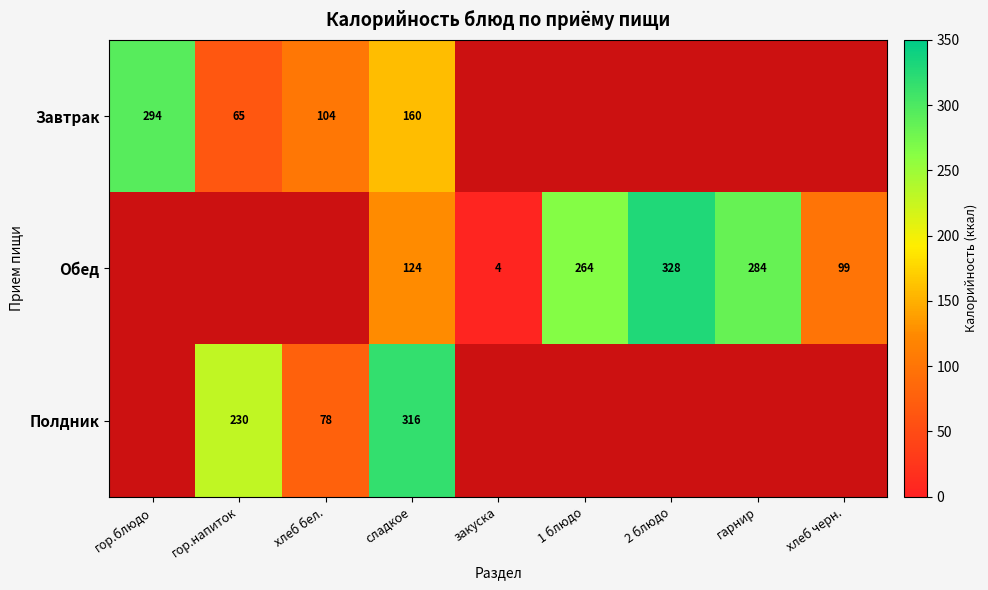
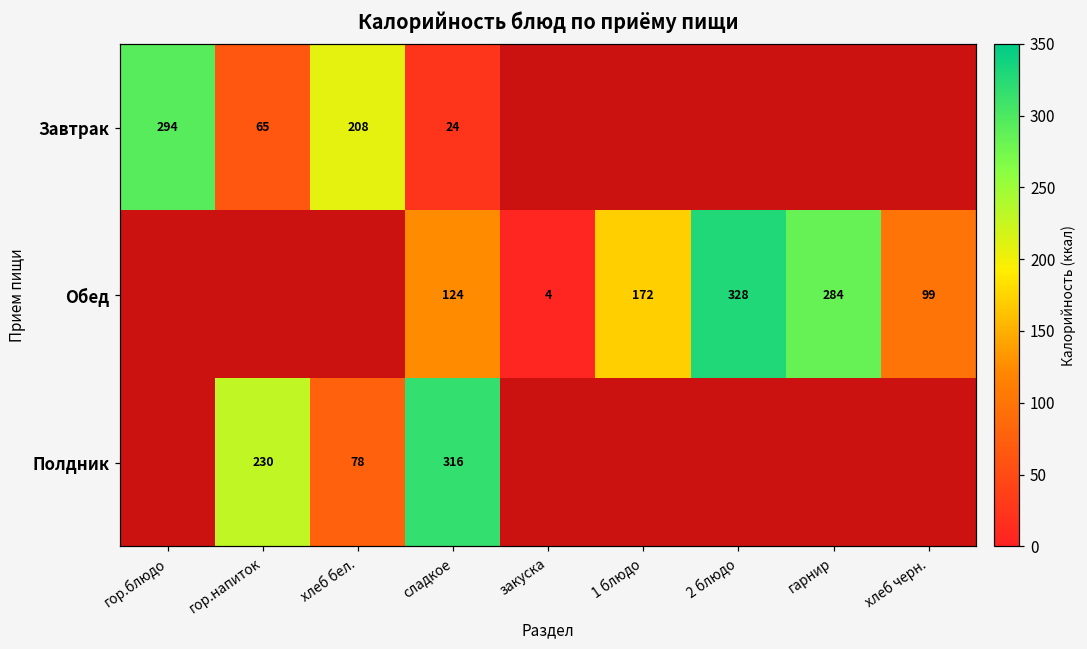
  {
    "Завтрак": {
      "гор.блюдо": 294,
      "гор.напиток": 65,
-     "хлеб бел.": 104,
-     "сладкое": 160
+     "хлеб бел.": 208,
+     "сладкое": 24
    },
    "Обед": {
      "сладкое": 124,
      "закуска": 4,
-     "1 блюдо": 264,
+     "1 блюдо": 172,
      "2 блюдо": 328,
      "гарнир": 284,
      "хлеб черн.": 99
    },
    "Полдник": {
      "гор.напиток": 230,
      "хлеб бел.": 78,
      "сладкое": 316
    }
  }
